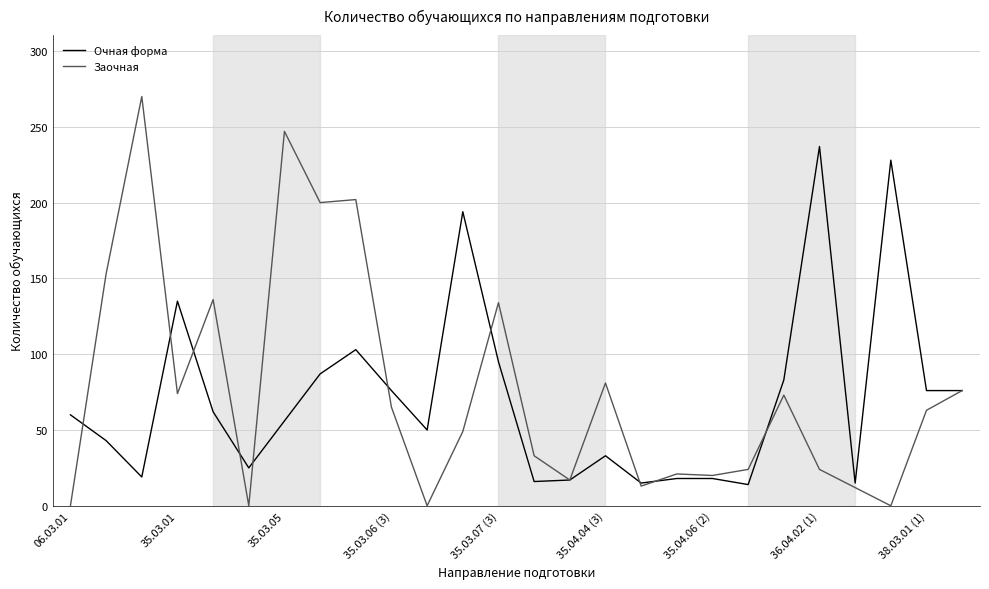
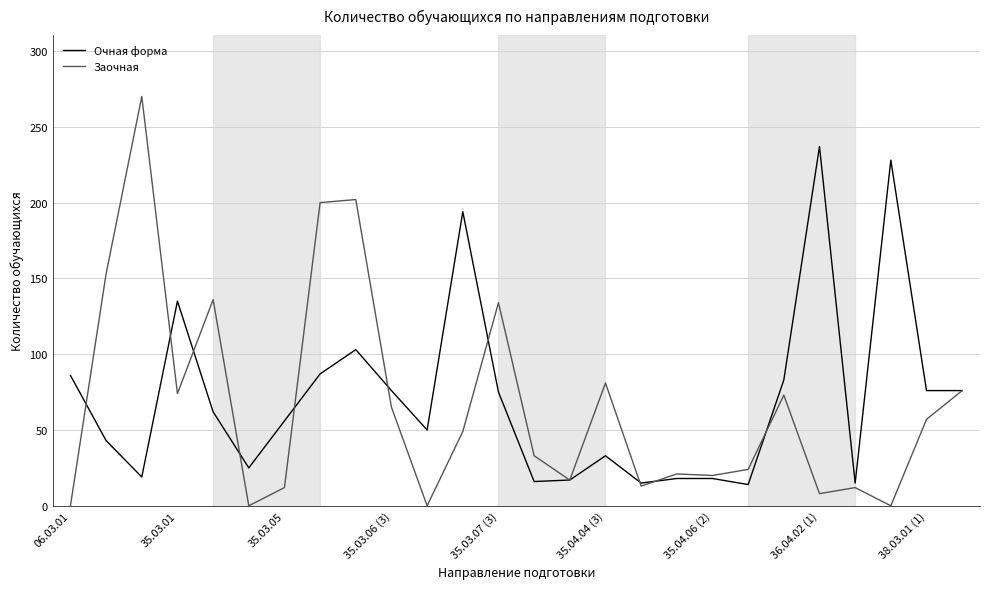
  {
    "Очная форма": {
-     "06.03.01": 60,
+     "06.03.01": 86,
      "35.03.01": 135,
      "35.03.05": 56,
      "35.03.06 (3)": 76,
-     "35.03.07 (3)": 95,
+     "35.03.07 (3)": 75,
      "35.04.04 (3)": 33,
      "35.04.06 (2)": 18,
      "36.04.02 (1)": 237,
      "38.03.01 (1)": 76
    },
    "Заочная": {
      "06.03.01": 0,
      "35.03.01": 74,
-     "35.03.05": 247,
+     "35.03.05": 12,
      "35.03.06 (3)": 65,
      "35.03.07 (3)": 134,
      "35.04.04 (3)": 81,
      "35.04.06 (2)": 20,
-     "36.04.02 (1)": 24,
-     "38.03.01 (1)": 63
+     "36.04.02 (1)": 8,
+     "38.03.01 (1)": 57
    }
  }
